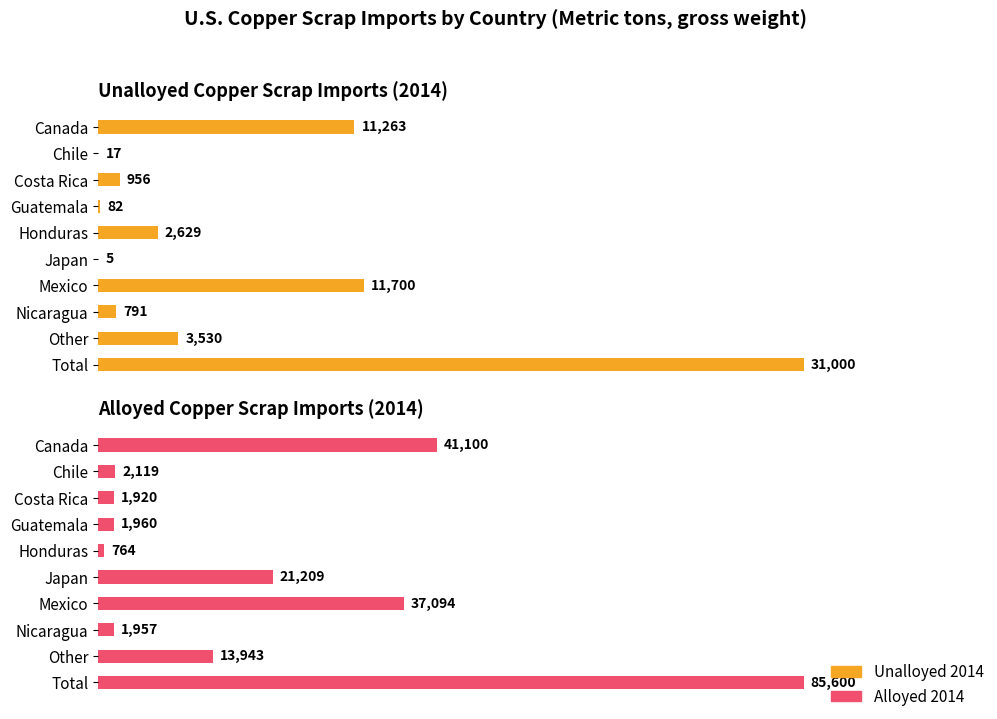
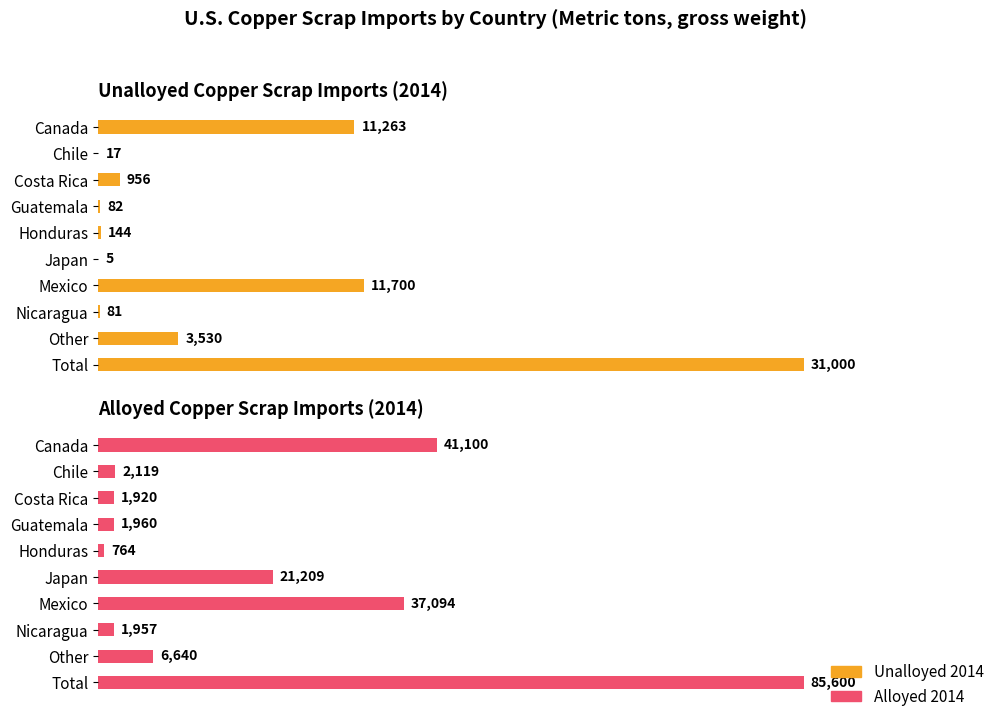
  {
    "Unalloyed Copper Scrap Imports (2014)": {
      "Canada": "11,263",
      "Chile": "17",
      "Costa Rica": "956",
      "Guatemala": "82",
-     "Honduras": "2,629",
+     "Honduras": "144",
      "Japan": "5",
      "Mexico": "11,700",
-     "Nicaragua": "791",
+     "Nicaragua": "81",
      "Other": "3,530",
      "Total": "31,000"
    },
    "Alloyed Copper Scrap Imports (2014)": {
      "Canada": "41,100",
      "Chile": "2,119",
      "Costa Rica": "1,920",
      "Guatemala": "1,960",
      "Honduras": "764",
      "Japan": "21,209",
      "Mexico": "37,094",
      "Nicaragua": "1,957",
-     "Other": "13,943",
+     "Other": "6,640",
      "Total": "85,600"
    }
  }
